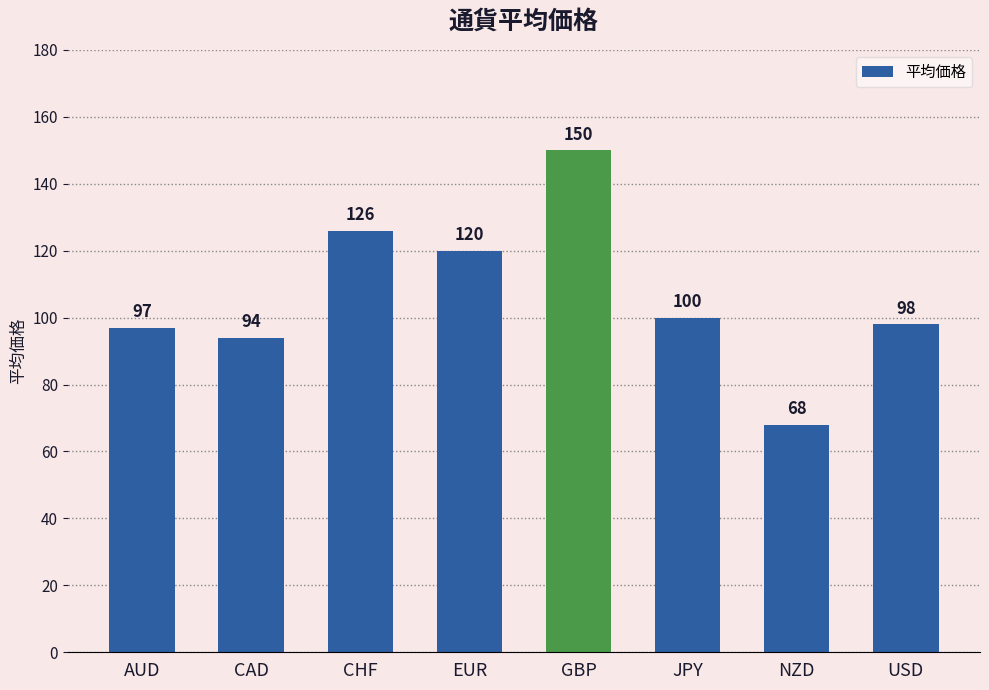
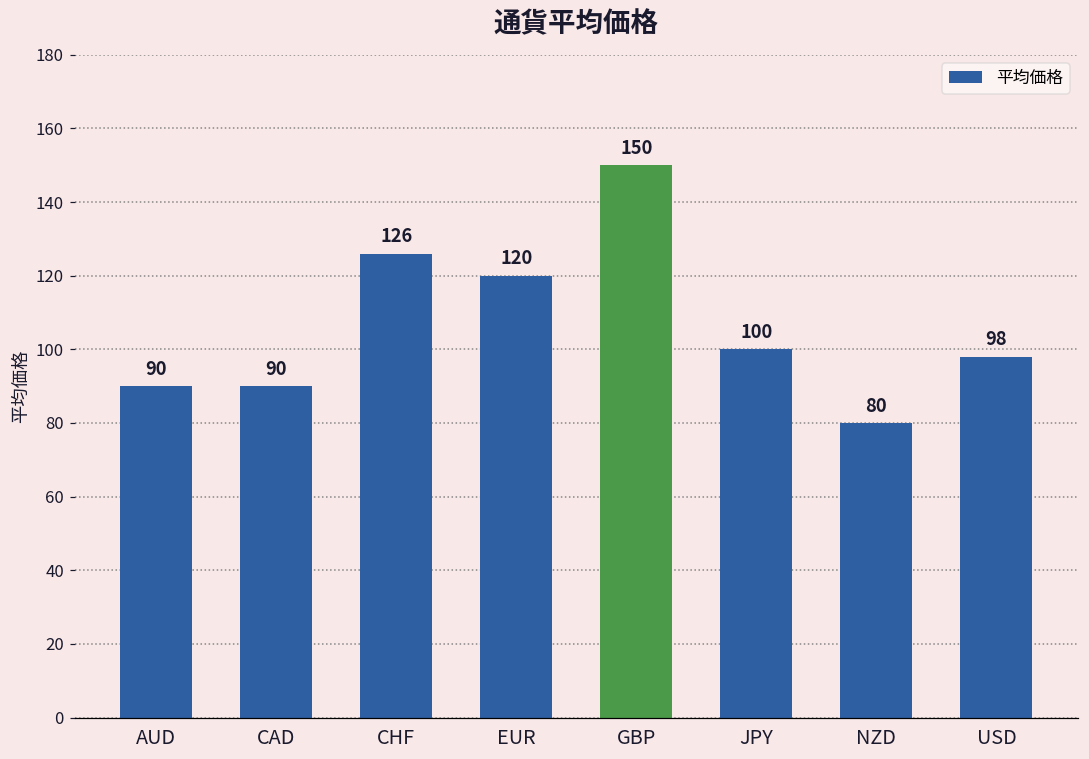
  {
-   "AUD": 97,
-   "CAD": 94,
+   "AUD": 90,
+   "CAD": 90,
    "CHF": 126,
    "EUR": 120,
    "GBP": 150,
    "JPY": 100,
-   "NZD": 68,
+   "NZD": 80,
    "USD": 98
  }
